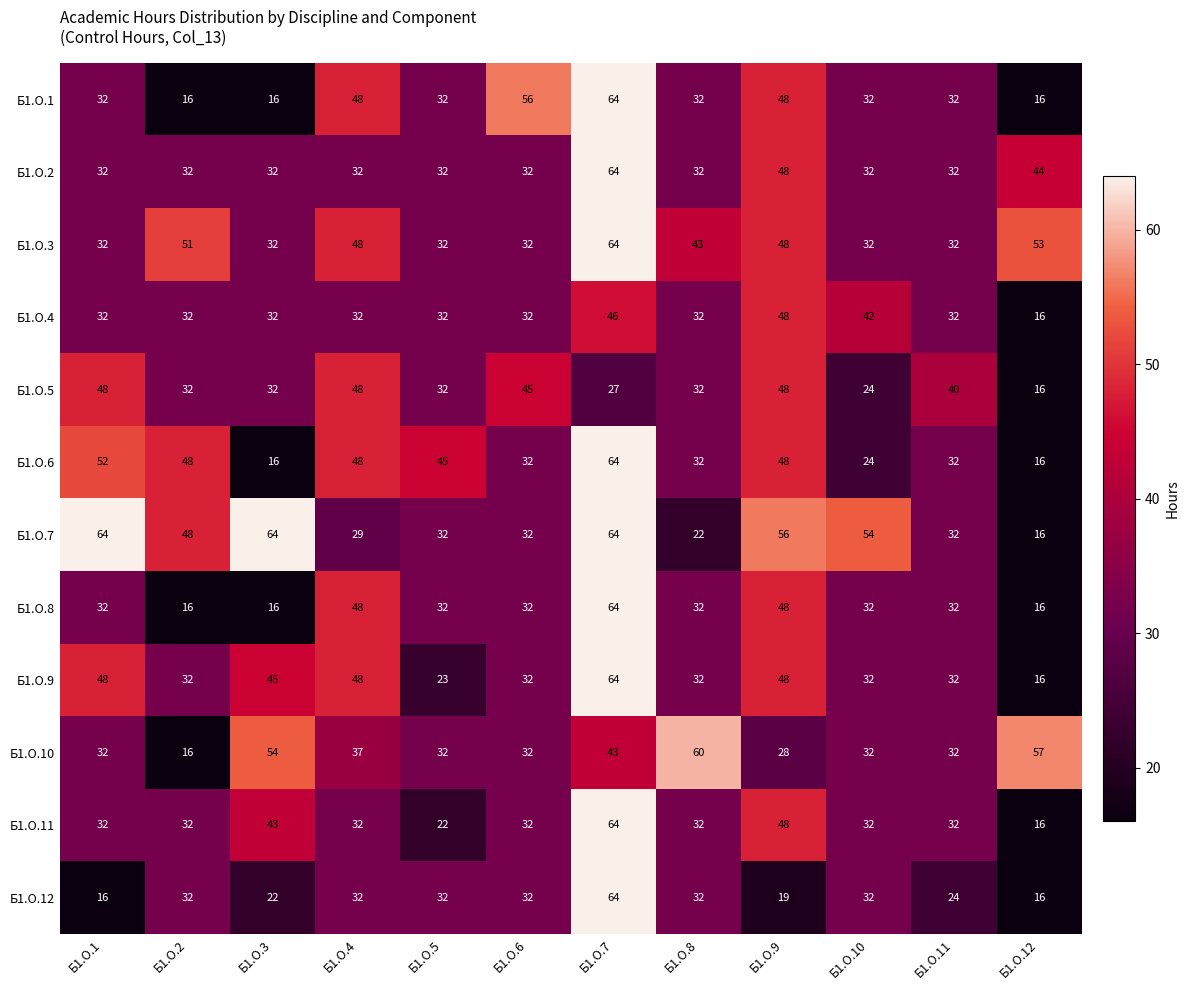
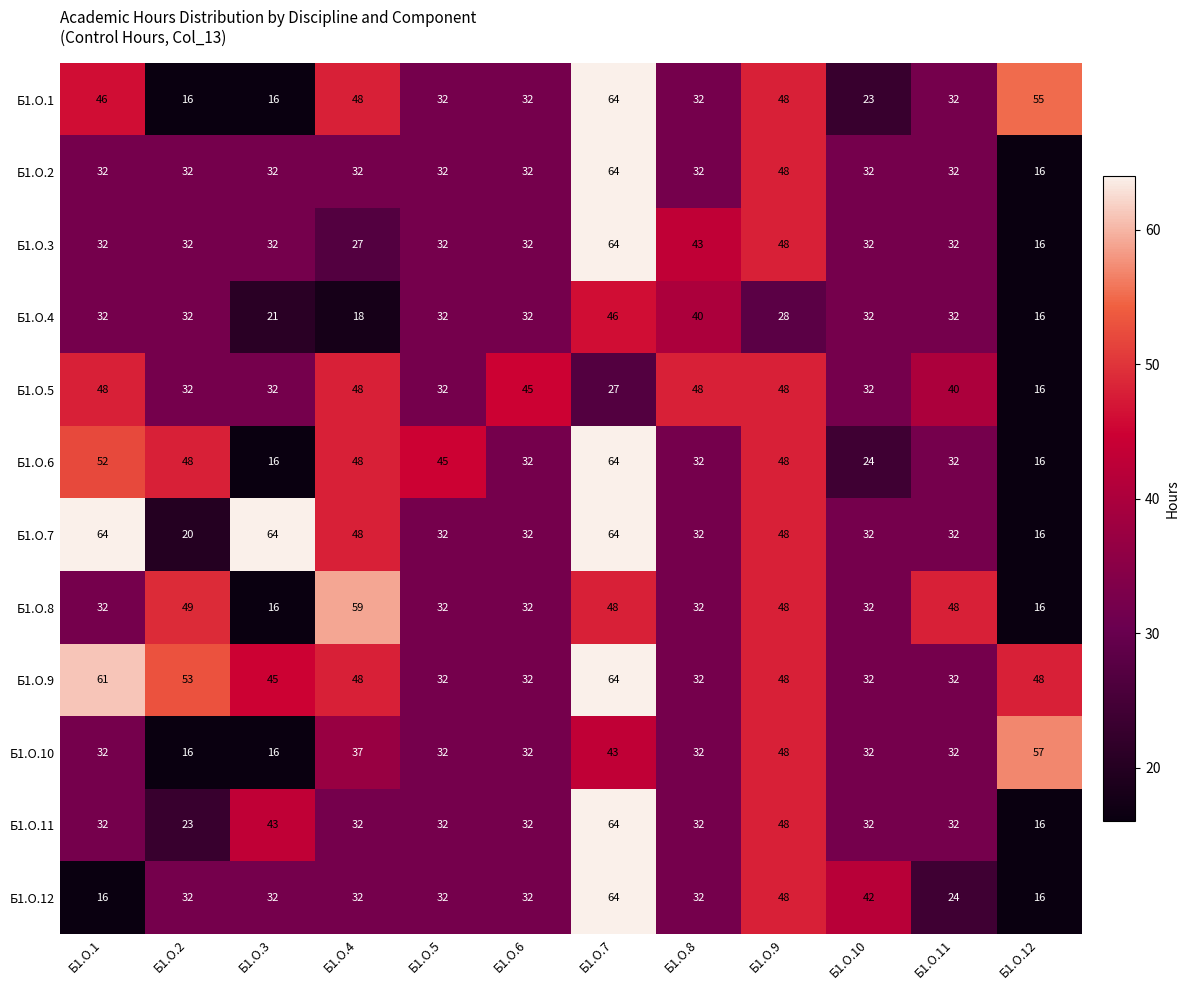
  {
    "Б1.О.1": {
-     "Б1.О.1": 32,
+     "Б1.О.1": 46,
      "Б1.О.2": 16,
      "Б1.О.3": 16,
      "Б1.О.4": 48,
      "Б1.О.5": 32,
-     "Б1.О.6": 56,
+     "Б1.О.6": 32,
      "Б1.О.7": 64,
      "Б1.О.8": 32,
      "Б1.О.9": 48,
-     "Б1.О.10": 32,
+     "Б1.О.10": 23,
      "Б1.О.11": 32,
-     "Б1.О.12": 16
+     "Б1.О.12": 55
    },
    "Б1.О.2": {
      "Б1.О.1": 32,
      "Б1.О.2": 32,
      "Б1.О.3": 32,
      "Б1.О.4": 32,
      "Б1.О.5": 32,
      "Б1.О.6": 32,
      "Б1.О.7": 64,
      "Б1.О.8": 32,
      "Б1.О.9": 48,
      "Б1.О.10": 32,
      "Б1.О.11": 32,
-     "Б1.О.12": 44
+     "Б1.О.12": 16
    },
    "Б1.О.3": {
      "Б1.О.1": 32,
-     "Б1.О.2": 51,
+     "Б1.О.2": 32,
      "Б1.О.3": 32,
-     "Б1.О.4": 48,
+     "Б1.О.4": 27,
      "Б1.О.5": 32,
      "Б1.О.6": 32,
      "Б1.О.7": 64,
      "Б1.О.8": 43,
      "Б1.О.9": 48,
      "Б1.О.10": 32,
      "Б1.О.11": 32,
-     "Б1.О.12": 53
+     "Б1.О.12": 16
    },
    "Б1.О.4": {
      "Б1.О.1": 32,
      "Б1.О.2": 32,
-     "Б1.О.3": 32,
-     "Б1.О.4": 32,
+     "Б1.О.3": 21,
+     "Б1.О.4": 18,
      "Б1.О.5": 32,
      "Б1.О.6": 32,
      "Б1.О.7": 46,
-     "Б1.О.8": 32,
-     "Б1.О.9": 48,
-     "Б1.О.10": 42,
+     "Б1.О.8": 40,
+     "Б1.О.9": 28,
+     "Б1.О.10": 32,
      "Б1.О.11": 32,
      "Б1.О.12": 16
    },
    "Б1.О.5": {
      "Б1.О.1": 48,
      "Б1.О.2": 32,
      "Б1.О.3": 32,
      "Б1.О.4": 48,
      "Б1.О.5": 32,
      "Б1.О.6": 45,
      "Б1.О.7": 27,
-     "Б1.О.8": 32,
+     "Б1.О.8": 48,
      "Б1.О.9": 48,
-     "Б1.О.10": 24,
+     "Б1.О.10": 32,
      "Б1.О.11": 40,
      "Б1.О.12": 16
    },
    "Б1.О.6": {
      "Б1.О.1": 52,
      "Б1.О.2": 48,
      "Б1.О.3": 16,
      "Б1.О.4": 48,
      "Б1.О.5": 45,
      "Б1.О.6": 32,
      "Б1.О.7": 64,
      "Б1.О.8": 32,
      "Б1.О.9": 48,
      "Б1.О.10": 24,
      "Б1.О.11": 32,
      "Б1.О.12": 16
    },
    "Б1.О.7": {
      "Б1.О.1": 64,
-     "Б1.О.2": 48,
+     "Б1.О.2": 20,
      "Б1.О.3": 64,
-     "Б1.О.4": 29,
+     "Б1.О.4": 48,
      "Б1.О.5": 32,
      "Б1.О.6": 32,
      "Б1.О.7": 64,
-     "Б1.О.8": 22,
-     "Б1.О.9": 56,
-     "Б1.О.10": 54,
+     "Б1.О.8": 32,
+     "Б1.О.9": 48,
+     "Б1.О.10": 32,
      "Б1.О.11": 32,
      "Б1.О.12": 16
    },
    "Б1.О.8": {
      "Б1.О.1": 32,
-     "Б1.О.2": 16,
+     "Б1.О.2": 49,
      "Б1.О.3": 16,
-     "Б1.О.4": 48,
+     "Б1.О.4": 59,
      "Б1.О.5": 32,
      "Б1.О.6": 32,
-     "Б1.О.7": 64,
+     "Б1.О.7": 48,
      "Б1.О.8": 32,
      "Б1.О.9": 48,
      "Б1.О.10": 32,
-     "Б1.О.11": 32,
+     "Б1.О.11": 48,
      "Б1.О.12": 16
    },
    "Б1.О.9": {
-     "Б1.О.1": 48,
-     "Б1.О.2": 32,
+     "Б1.О.1": 61,
+     "Б1.О.2": 53,
      "Б1.О.3": 45,
      "Б1.О.4": 48,
-     "Б1.О.5": 23,
+     "Б1.О.5": 32,
      "Б1.О.6": 32,
      "Б1.О.7": 64,
      "Б1.О.8": 32,
      "Б1.О.9": 48,
      "Б1.О.10": 32,
      "Б1.О.11": 32,
-     "Б1.О.12": 16
+     "Б1.О.12": 48
    },
    "Б1.О.10": {
      "Б1.О.1": 32,
      "Б1.О.2": 16,
-     "Б1.О.3": 54,
+     "Б1.О.3": 16,
      "Б1.О.4": 37,
      "Б1.О.5": 32,
      "Б1.О.6": 32,
      "Б1.О.7": 43,
-     "Б1.О.8": 60,
-     "Б1.О.9": 28,
+     "Б1.О.8": 32,
+     "Б1.О.9": 48,
      "Б1.О.10": 32,
      "Б1.О.11": 32,
      "Б1.О.12": 57
    },
    "Б1.О.11": {
      "Б1.О.1": 32,
-     "Б1.О.2": 32,
+     "Б1.О.2": 23,
      "Б1.О.3": 43,
      "Б1.О.4": 32,
-     "Б1.О.5": 22,
+     "Б1.О.5": 32,
      "Б1.О.6": 32,
      "Б1.О.7": 64,
      "Б1.О.8": 32,
      "Б1.О.9": 48,
      "Б1.О.10": 32,
      "Б1.О.11": 32,
      "Б1.О.12": 16
    },
    "Б1.О.12": {
      "Б1.О.1": 16,
      "Б1.О.2": 32,
-     "Б1.О.3": 22,
+     "Б1.О.3": 32,
      "Б1.О.4": 32,
      "Б1.О.5": 32,
      "Б1.О.6": 32,
      "Б1.О.7": 64,
      "Б1.О.8": 32,
-     "Б1.О.9": 19,
-     "Б1.О.10": 32,
+     "Б1.О.9": 48,
+     "Б1.О.10": 42,
      "Б1.О.11": 24,
      "Б1.О.12": 16
    }
  }
